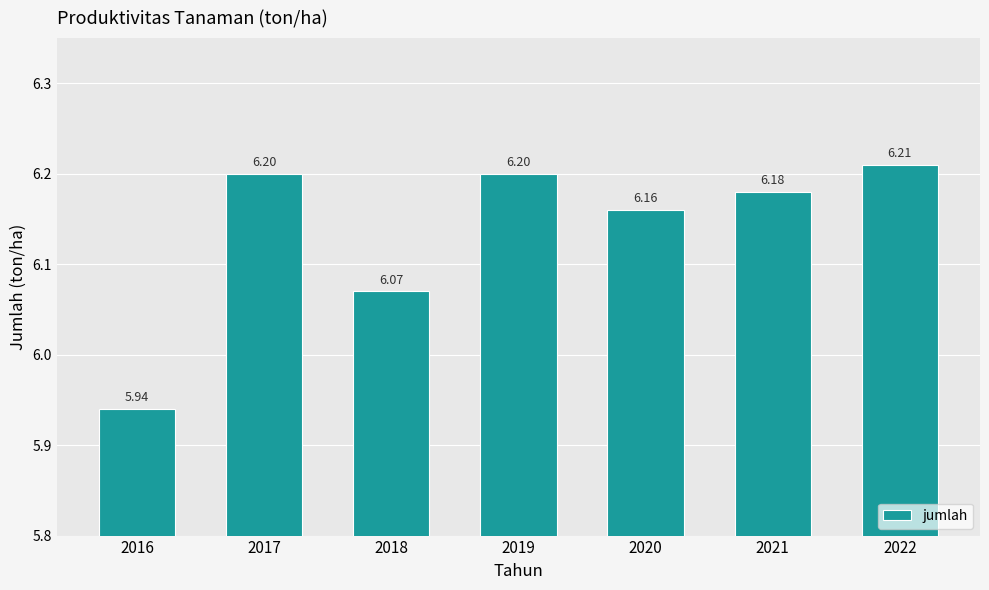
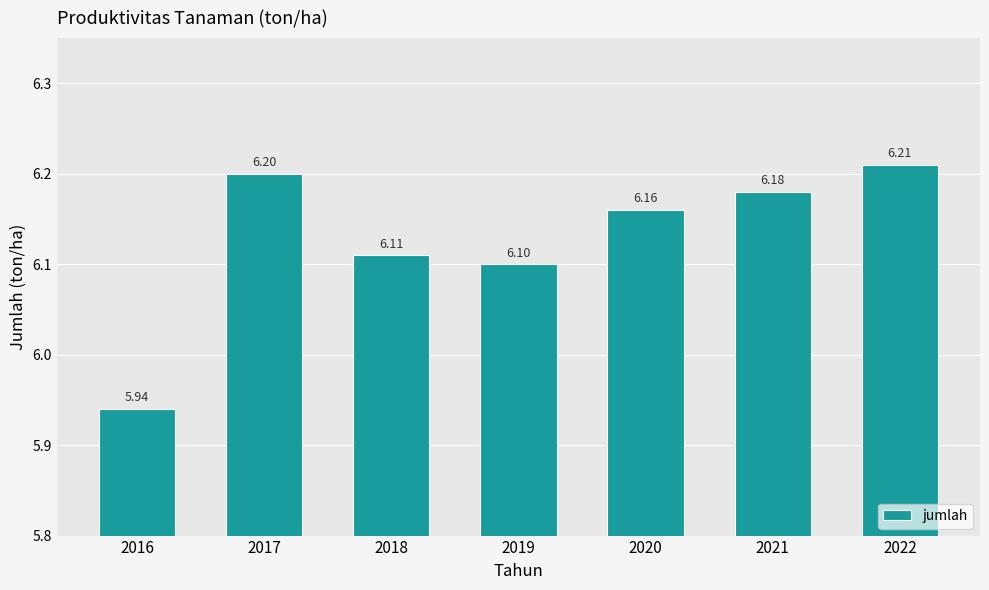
  {
    "2016": 5.94,
    "2017": 6.20,
-   "2018": 6.07,
-   "2019": 6.20,
+   "2018": 6.11,
+   "2019": 6.10,
    "2020": 6.16,
    "2021": 6.18,
    "2022": 6.21
  }
